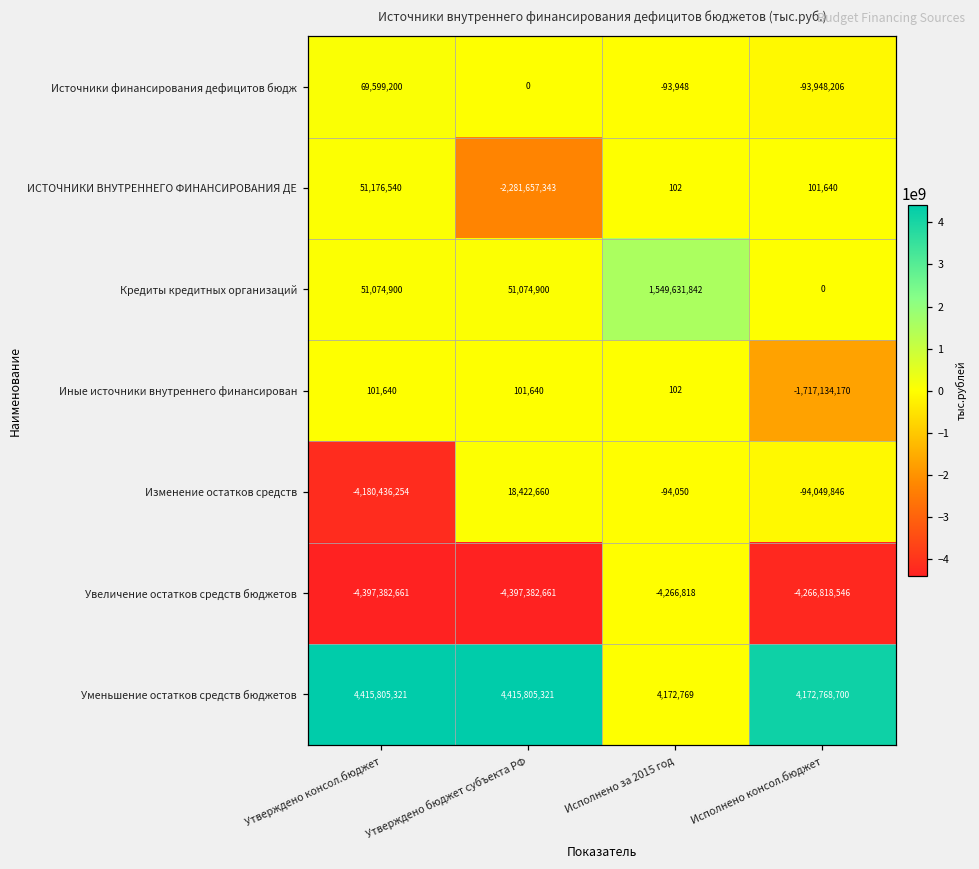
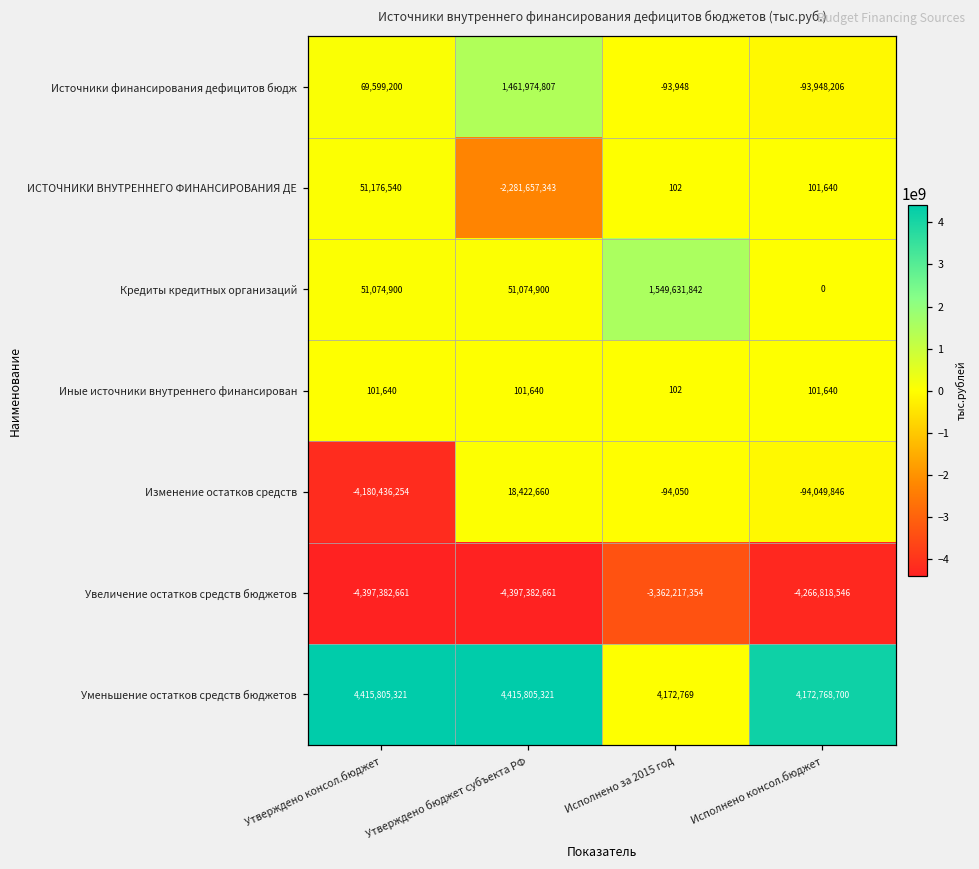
  {
    "Источники финансирования дефицитов бюдж": {
      "Утверждено консол.бюджет": "69,599,200",
-     "Утверждено бюджет субъекта РФ": "0",
+     "Утверждено бюджет субъекта РФ": "1,461,974,807",
      "Исполнено за 2015 год": "-93,948",
      "Исполнено консол.бюджет": "-93,948,206"
    },
    "ИСТОЧНИКИ ВНУТРЕННЕГО ФИНАНСИРОВАНИЯ ДЕ": {
      "Утверждено консол.бюджет": "51,176,540",
      "Утверждено бюджет субъекта РФ": "-2,281,657,343",
      "Исполнено за 2015 год": "102",
      "Исполнено консол.бюджет": "101,640"
    },
    "Кредиты кредитных организаций": {
      "Утверждено консол.бюджет": "51,074,900",
      "Утверждено бюджет субъекта РФ": "51,074,900",
      "Исполнено за 2015 год": "1,549,631,842",
      "Исполнено консол.бюджет": "0"
    },
    "Иные источники внутреннего финансирован": {
      "Утверждено консол.бюджет": "101,640",
      "Утверждено бюджет субъекта РФ": "101,640",
      "Исполнено за 2015 год": "102",
-     "Исполнено консол.бюджет": "-1,717,134,170"
+     "Исполнено консол.бюджет": "101,640"
    },
    "Изменение остатков средств": {
      "Утверждено консол.бюджет": "-4,180,436,254",
      "Утверждено бюджет субъекта РФ": "18,422,660",
      "Исполнено за 2015 год": "-94,050",
      "Исполнено консол.бюджет": "-94,049,846"
    },
    "Увеличение остатков средств бюджетов": {
      "Утверждено консол.бюджет": "-4,397,382,661",
      "Утверждено бюджет субъекта РФ": "-4,397,382,661",
-     "Исполнено за 2015 год": "-4,266,818",
+     "Исполнено за 2015 год": "-3,362,217,354",
      "Исполнено консол.бюджет": "-4,266,818,546"
    },
    "Уменьшение остатков средств бюджетов": {
      "Утверждено консол.бюджет": "4,415,805,321",
      "Утверждено бюджет субъекта РФ": "4,415,805,321",
      "Исполнено за 2015 год": "4,172,769",
      "Исполнено консол.бюджет": "4,172,768,700"
    }
  }
